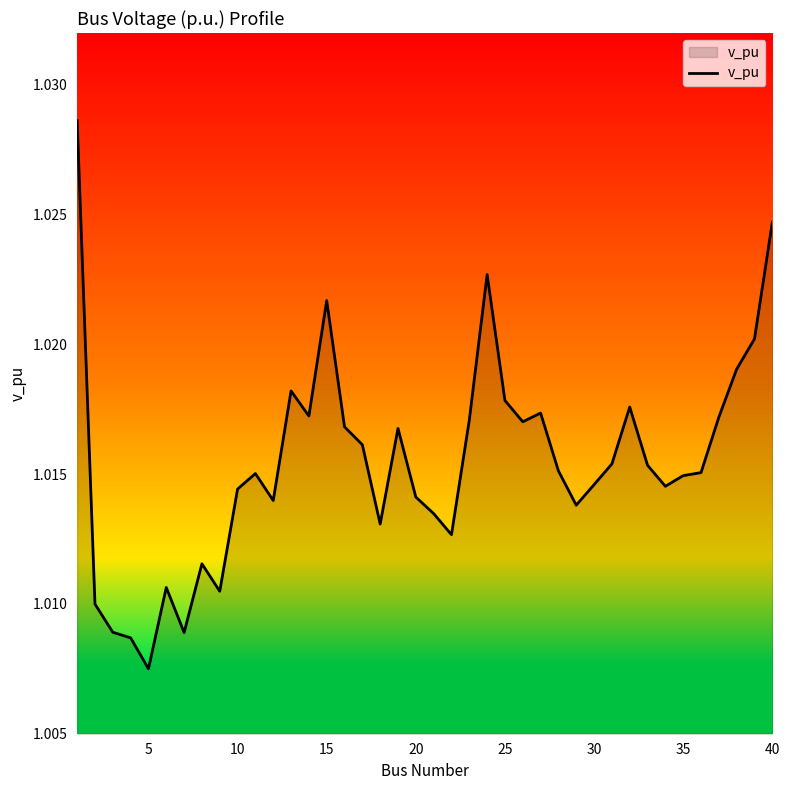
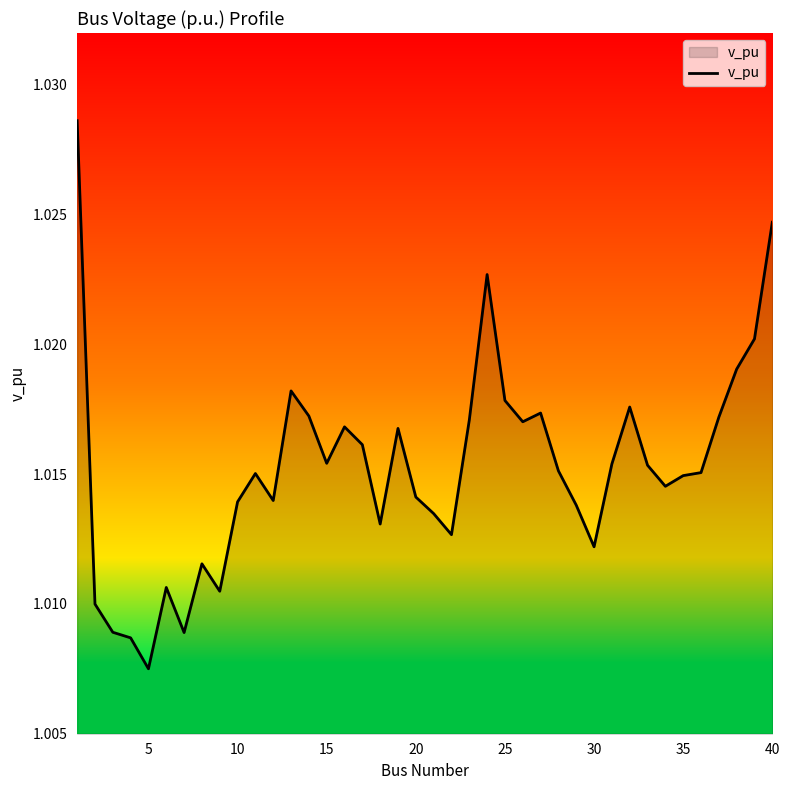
  {
    "5": 1.0075,
-   "10": 1.0144,
-   "15": 1.0217,
+   "10": 1.0139,
+   "15": 1.0154,
    "20": 1.0141,
    "25": 1.0178,
-   "30": 1.0146,
+   "30": 1.0122,
    "35": 1.0149,
    "40": 1.0247
  }
